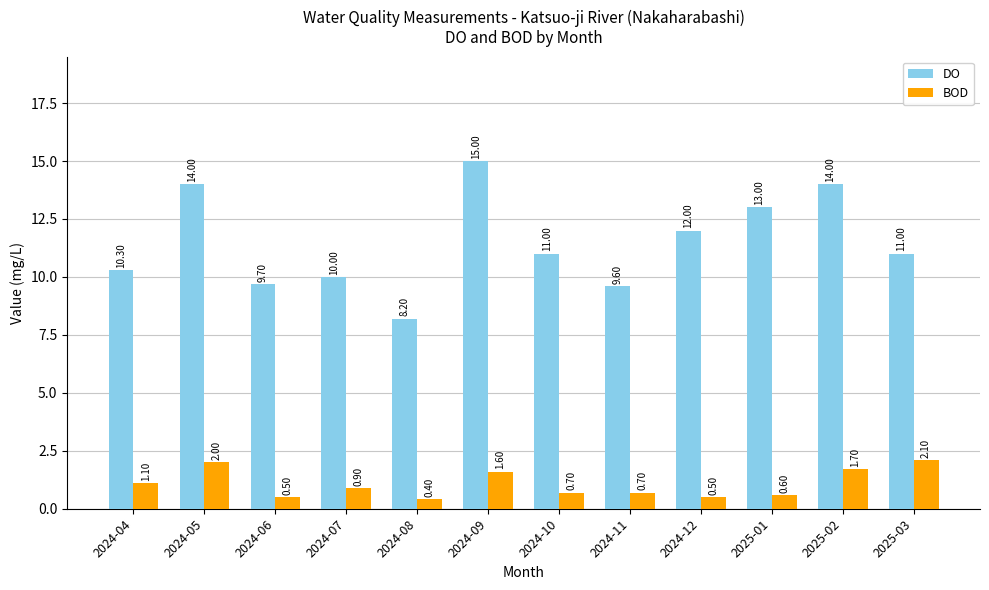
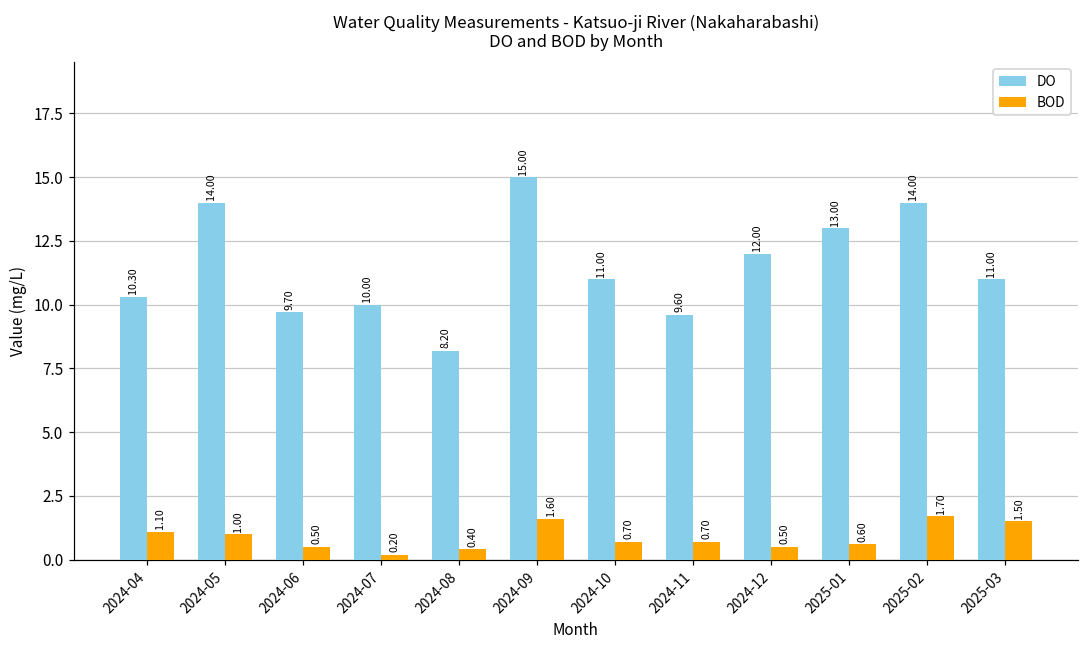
  {
    "DO": {
      "2024-04": 10.30,
      "2024-05": 14.00,
      "2024-06": 9.70,
      "2024-07": 10.00,
      "2024-08": 8.20,
      "2024-09": 15.00,
      "2024-10": 11.00,
      "2024-11": 9.60,
      "2024-12": 12.00,
      "2025-01": 13.00,
      "2025-02": 14.00,
      "2025-03": 11.00
    },
    "BOD": {
      "2024-04": 1.10,
-     "2024-05": 2.00,
+     "2024-05": 1.00,
      "2024-06": 0.50,
-     "2024-07": 0.90,
+     "2024-07": 0.20,
      "2024-08": 0.40,
      "2024-09": 1.60,
      "2024-10": 0.70,
      "2024-11": 0.70,
      "2024-12": 0.50,
      "2025-01": 0.60,
      "2025-02": 1.70,
-     "2025-03": 2.10
+     "2025-03": 1.50
    }
  }
